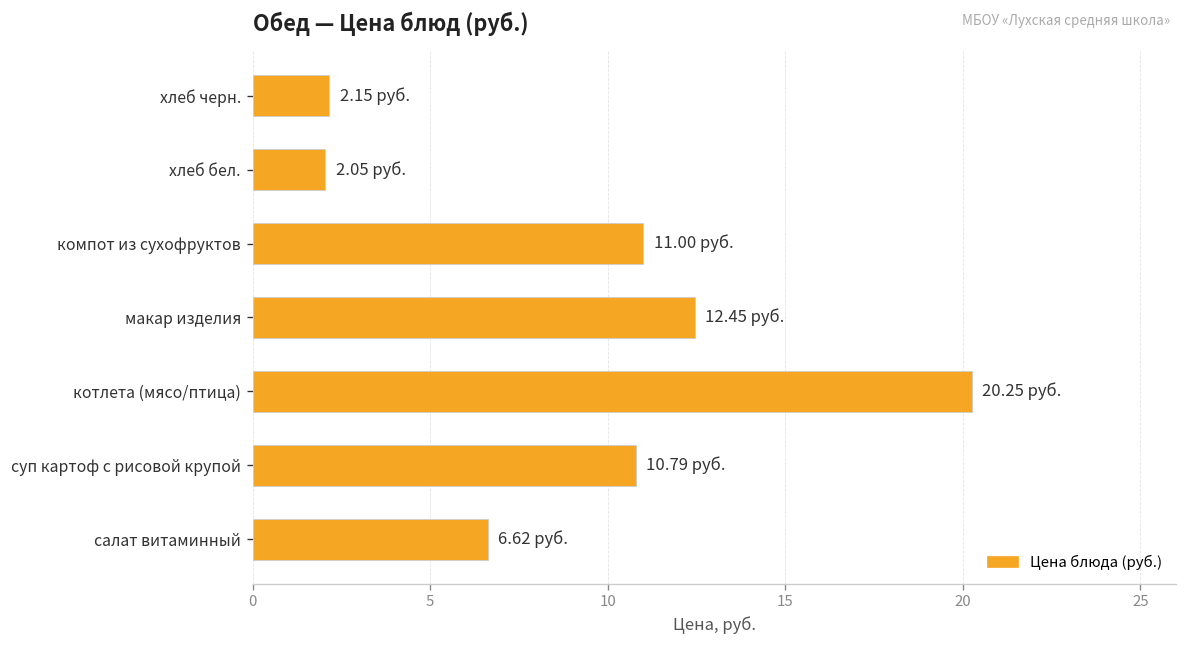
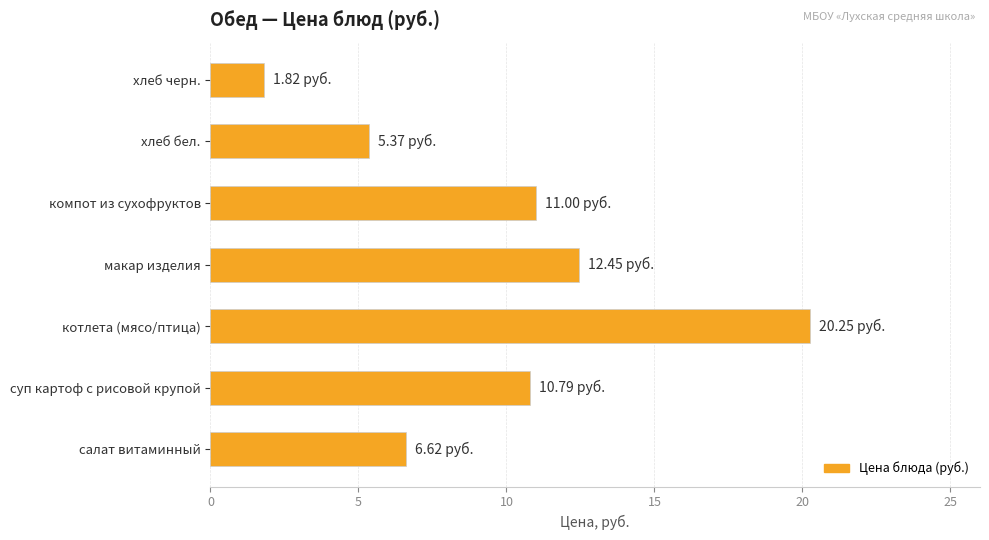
  {
-   "хлеб черн.": 2.15,
-   "хлеб бел.": 2.05,
+   "хлеб черн.": 1.82,
+   "хлеб бел.": 5.37,
    "компот из сухофруктов": 11.00,
    "макар изделия": 12.45,
    "котлета (мясо/птица)": 20.25,
    "суп картоф с рисовой крупой": 10.79,
    "салат витаминный": 6.62
  }
